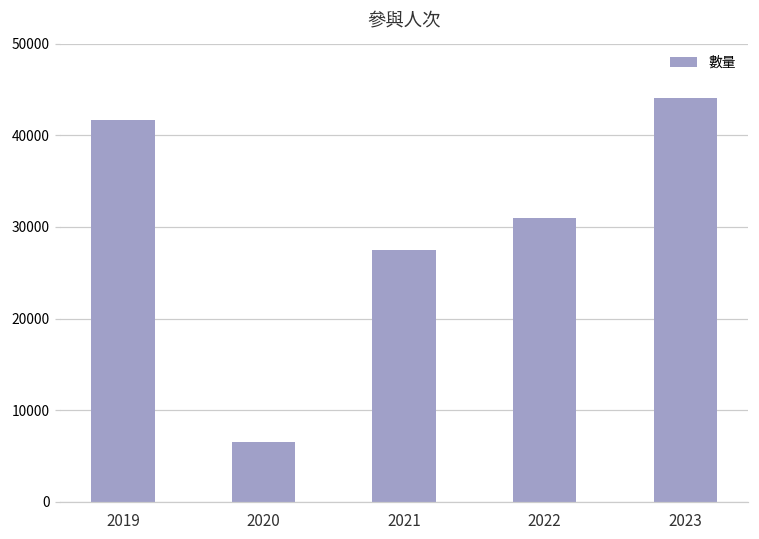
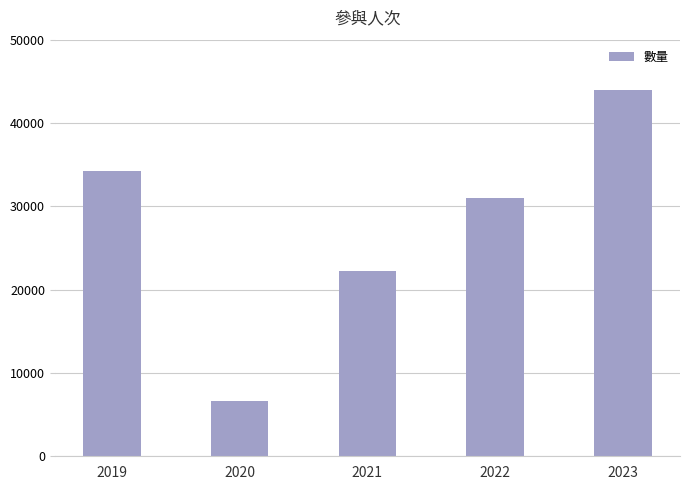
  {
-   "2019": 42000,
+   "2019": 34000,
    "2020": 7000,
-   "2021": 27000,
+   "2021": 22000,
    "2022": 31000,
    "2023": 44000
  }
